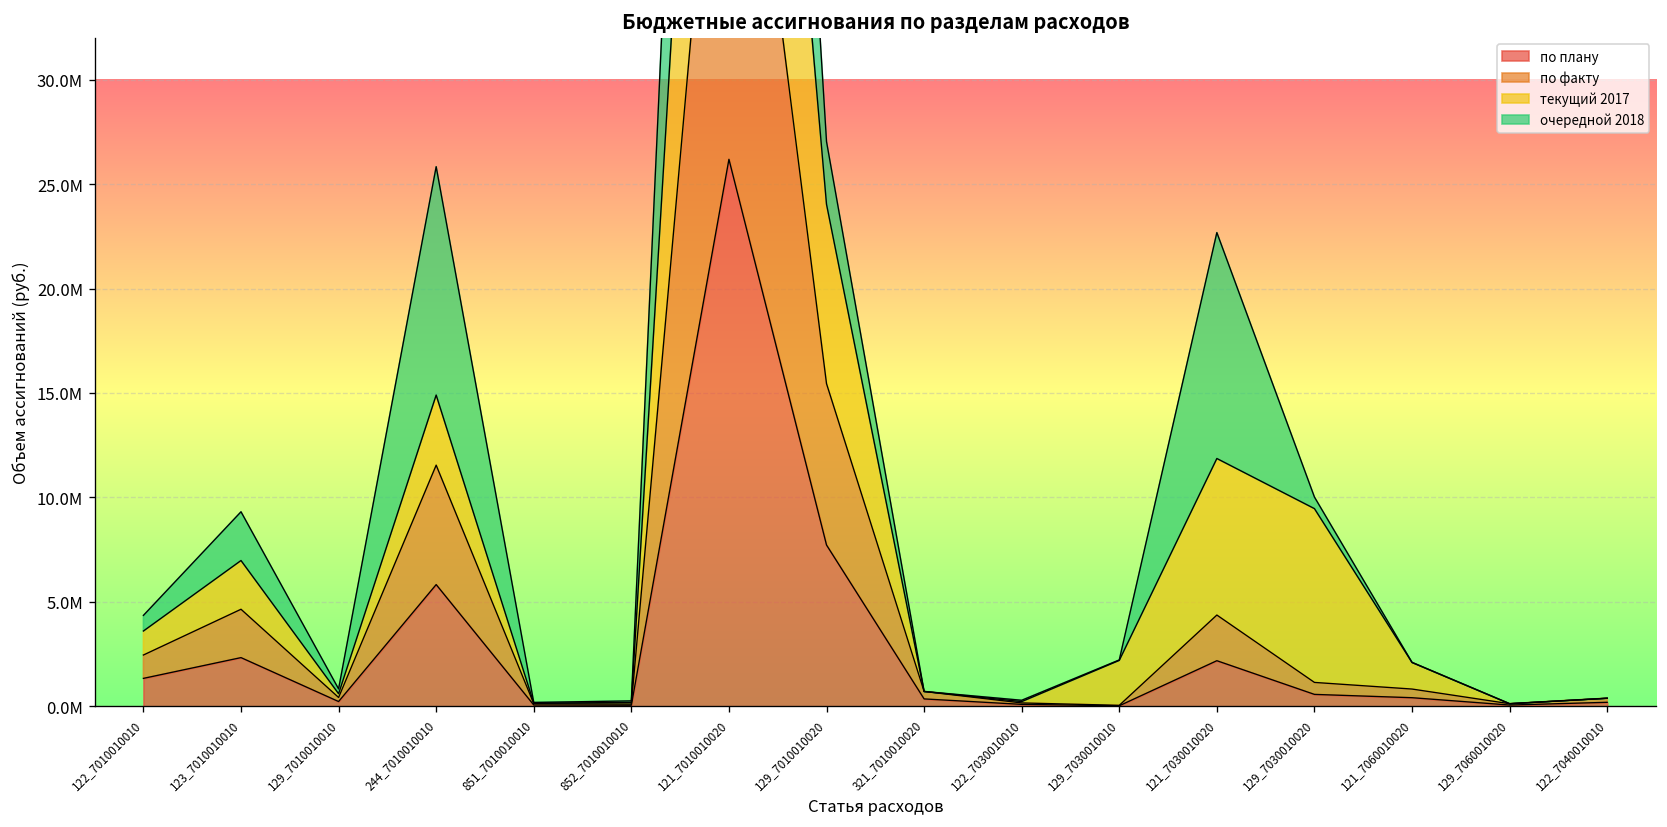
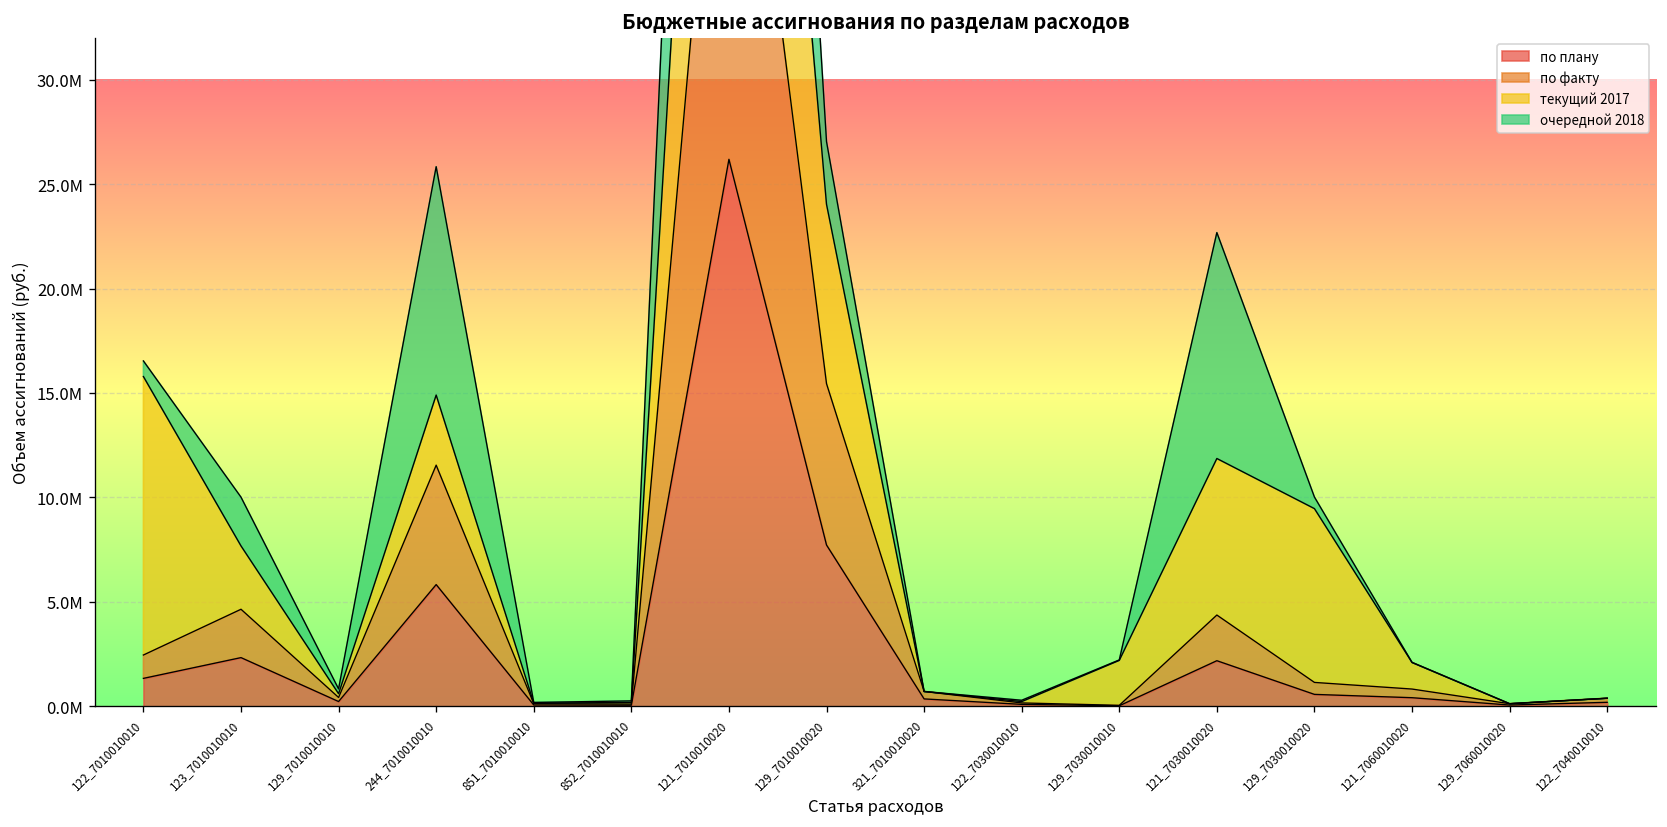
  {
    "текущий 2017": {
-     "122_7010010010": 1100000,
-     "123_7010010010": 2300000,
+     "122_7010010010": 13300000,
+     "123_7010010010": 3000000,
      "129_7010010010": 200000,
      "244_7010010010": 3400000,
      "129_7010010020": 8600000,
      "121_7030010020": 7500000,
      "129_7030010020": 8300000
    },
    "очередной 2018": {
      "122_7010010010": 700000,
      "123_7010010010": 2300000,
      "129_7010010010": 200000,
      "244_7010010010": 10900000,
      "129_7010010020": 3000000,
      "121_7030010020": 10800000,
      "129_7030010020": 600000
    }
  }
